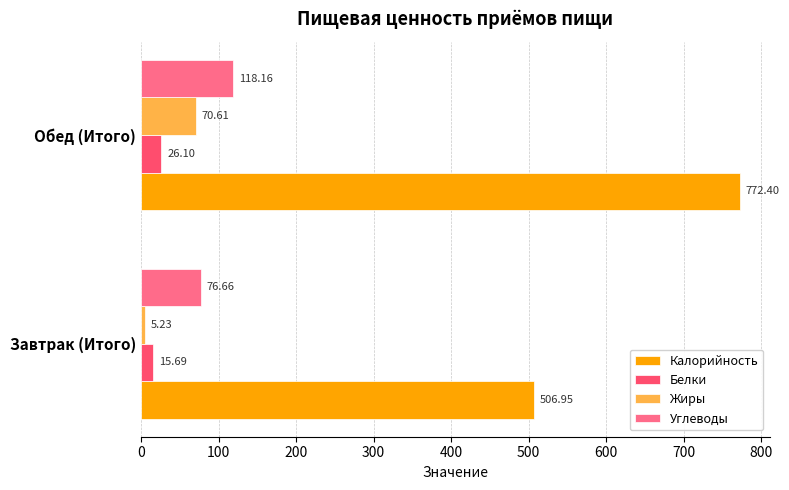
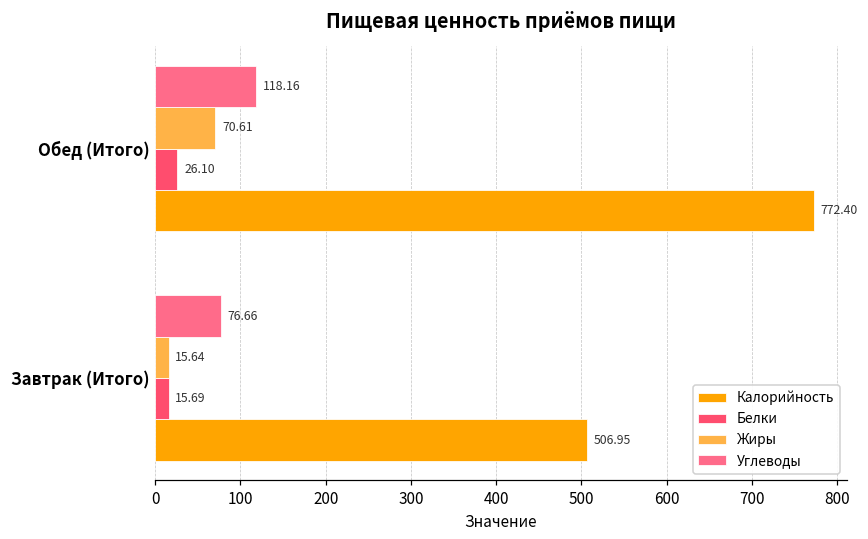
  {
    "Калорийность": {
      "Обед (Итого)": 772.40,
      "Завтрак (Итого)": 506.95
    },
    "Жиры": {
      "Обед (Итого)": 70.61,
-     "Завтрак (Итого)": 5.23
+     "Завтрак (Итого)": 15.64
    }
  }
